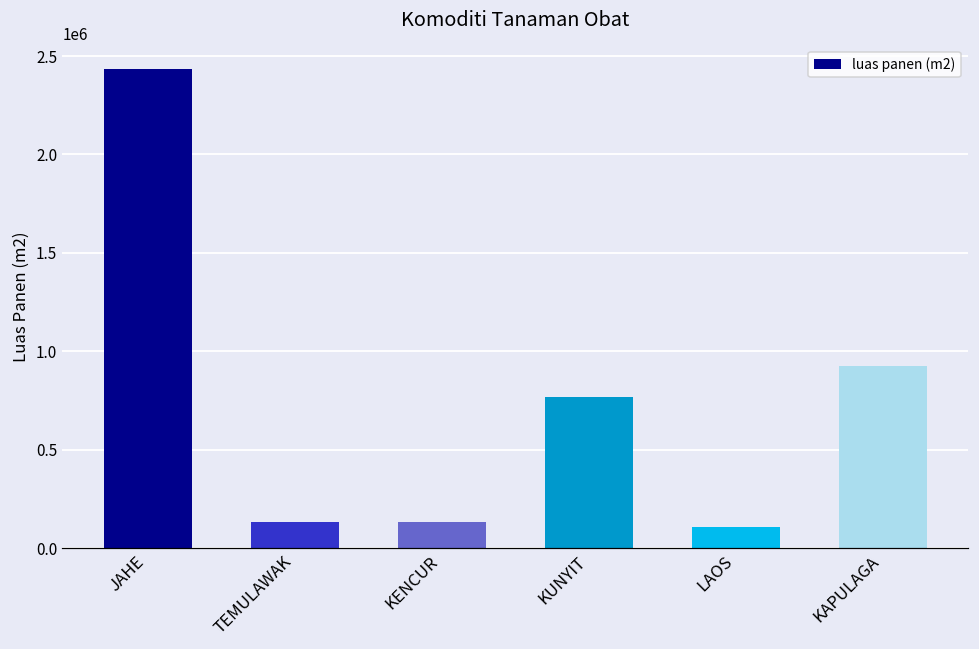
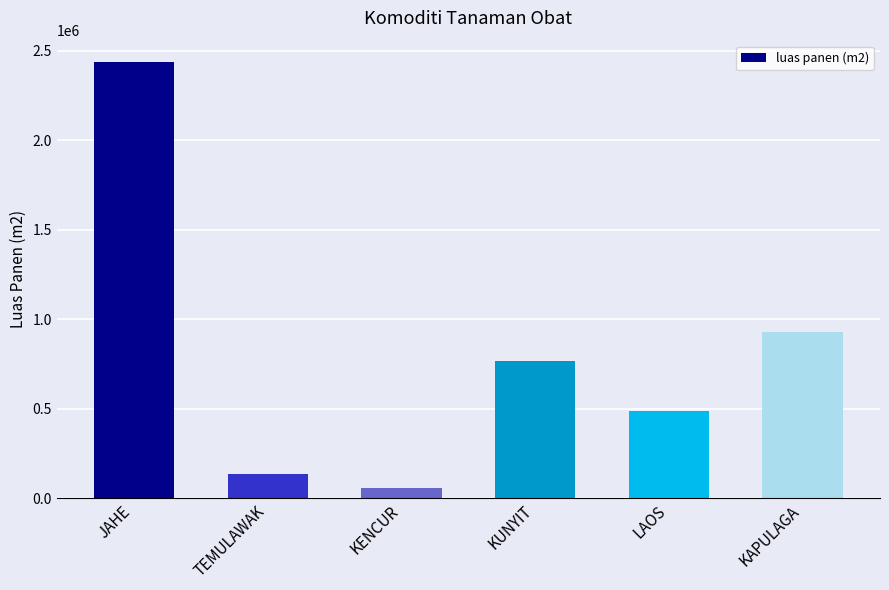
  {
    "JAHE": 2440000,
    "TEMULAWAK": 130000,
-   "KENCUR": 130000,
+   "KENCUR": 60000,
    "KUNYIT": 770000,
-   "LAOS": 110000,
+   "LAOS": 490000,
    "KAPULAGA": 930000
  }
